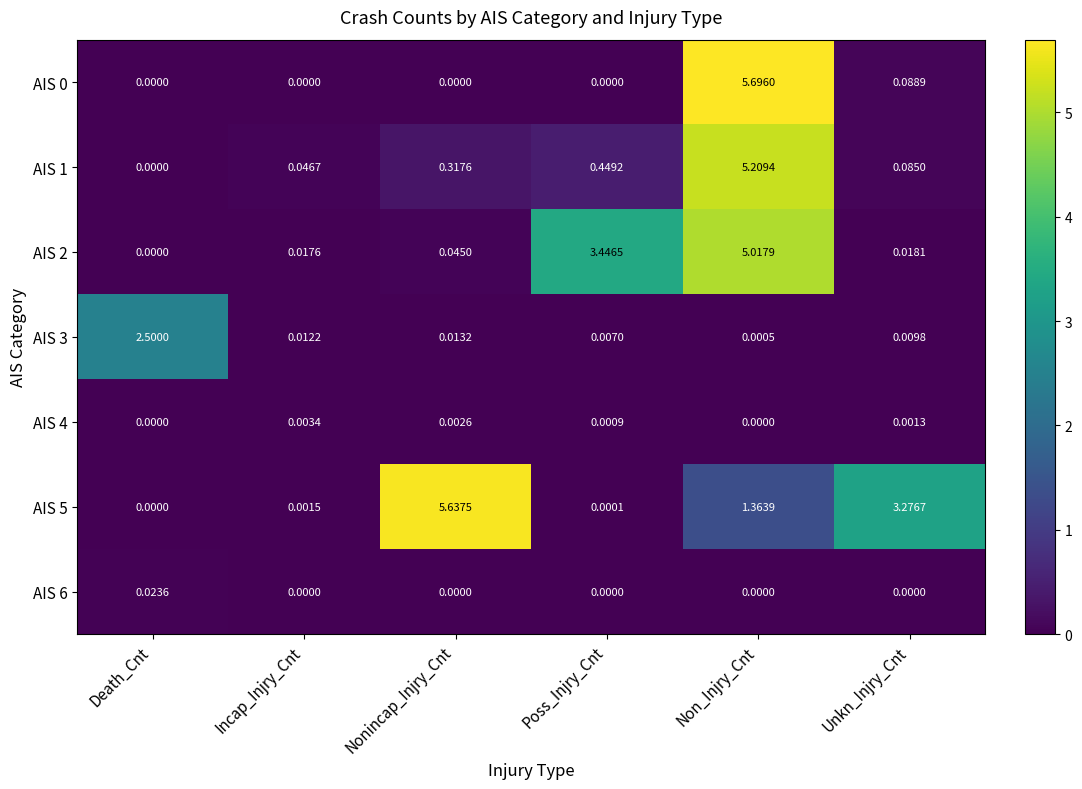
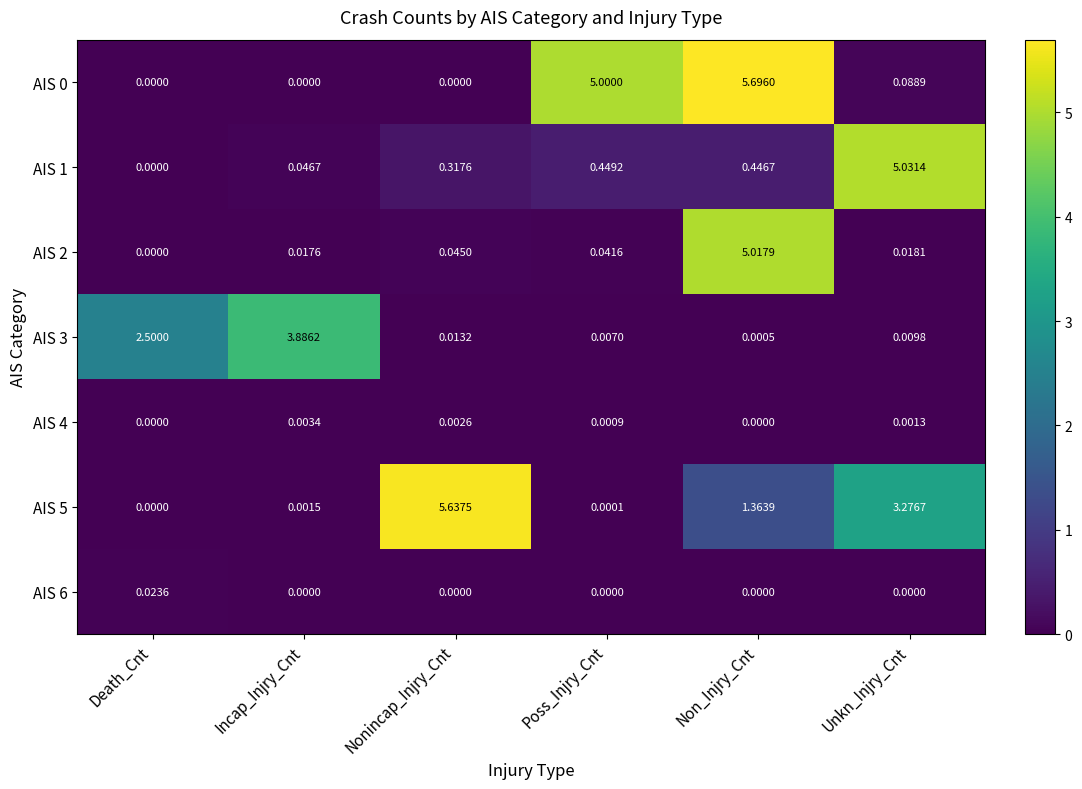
  {
    "AIS 0": {
      "Death_Cnt": 0.0000,
      "Incap_Injry_Cnt": 0.0000,
      "Nonincap_Injry_Cnt": 0.0000,
-     "Poss_Injry_Cnt": 0.0000,
+     "Poss_Injry_Cnt": 5.0000,
      "Non_Injry_Cnt": 5.6960,
      "Unkn_Injry_Cnt": 0.0889
    },
    "AIS 1": {
      "Death_Cnt": 0.0000,
      "Incap_Injry_Cnt": 0.0467,
      "Nonincap_Injry_Cnt": 0.3176,
      "Poss_Injry_Cnt": 0.4492,
-     "Non_Injry_Cnt": 5.2094,
-     "Unkn_Injry_Cnt": 0.0850
+     "Non_Injry_Cnt": 0.4467,
+     "Unkn_Injry_Cnt": 5.0314
    },
    "AIS 2": {
      "Death_Cnt": 0.0000,
      "Incap_Injry_Cnt": 0.0176,
      "Nonincap_Injry_Cnt": 0.0450,
-     "Poss_Injry_Cnt": 3.4465,
+     "Poss_Injry_Cnt": 0.0416,
      "Non_Injry_Cnt": 5.0179,
      "Unkn_Injry_Cnt": 0.0181
    },
    "AIS 3": {
      "Death_Cnt": 2.5000,
-     "Incap_Injry_Cnt": 0.0122,
+     "Incap_Injry_Cnt": 3.8862,
      "Nonincap_Injry_Cnt": 0.0132,
      "Poss_Injry_Cnt": 0.0070,
      "Non_Injry_Cnt": 0.0005,
      "Unkn_Injry_Cnt": 0.0098
    },
    "AIS 4": {
      "Death_Cnt": 0.0000,
      "Incap_Injry_Cnt": 0.0034,
      "Nonincap_Injry_Cnt": 0.0026,
      "Poss_Injry_Cnt": 0.0009,
      "Non_Injry_Cnt": 0.0000,
      "Unkn_Injry_Cnt": 0.0013
    },
    "AIS 5": {
      "Death_Cnt": 0.0000,
      "Incap_Injry_Cnt": 0.0015,
      "Nonincap_Injry_Cnt": 5.6375,
      "Poss_Injry_Cnt": 0.0001,
      "Non_Injry_Cnt": 1.3639,
      "Unkn_Injry_Cnt": 3.2767
    },
    "AIS 6": {
      "Death_Cnt": 0.0236,
      "Incap_Injry_Cnt": 0.0000,
      "Nonincap_Injry_Cnt": 0.0000,
      "Poss_Injry_Cnt": 0.0000,
      "Non_Injry_Cnt": 0.0000,
      "Unkn_Injry_Cnt": 0.0000
    }
  }
